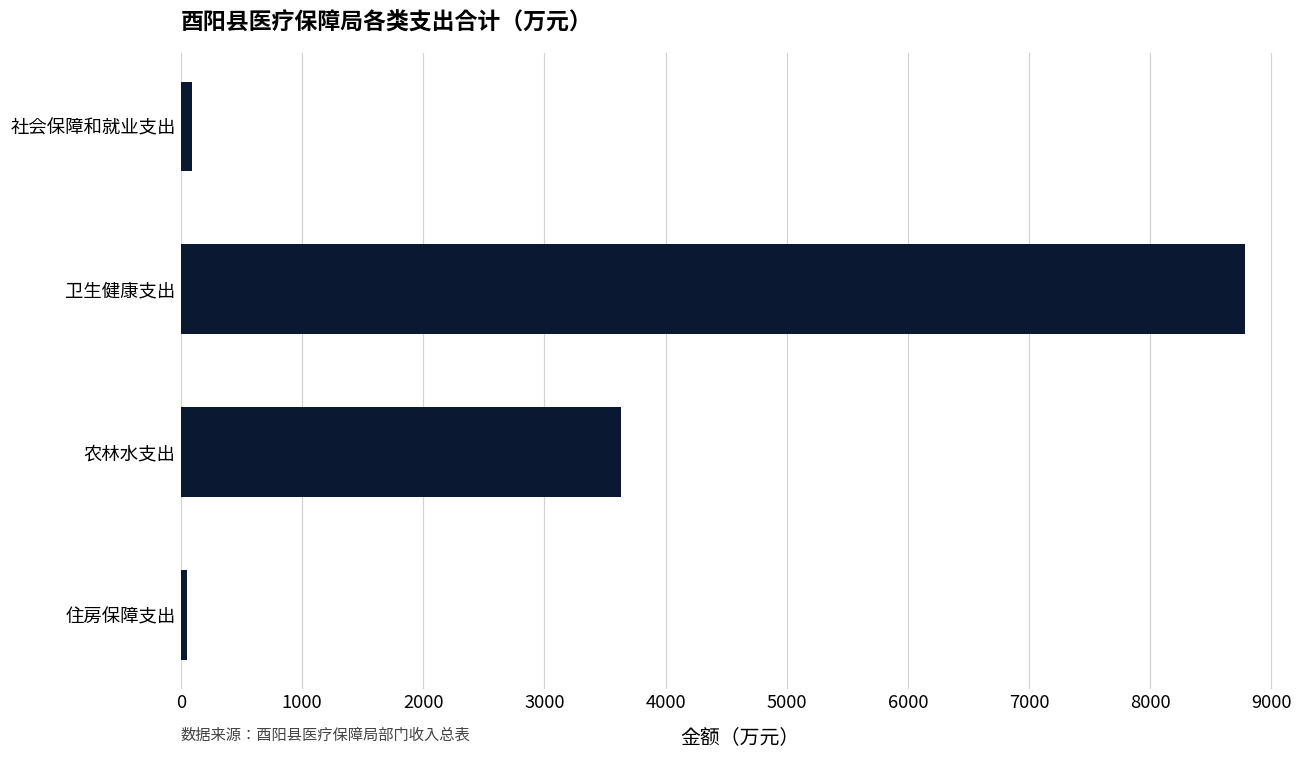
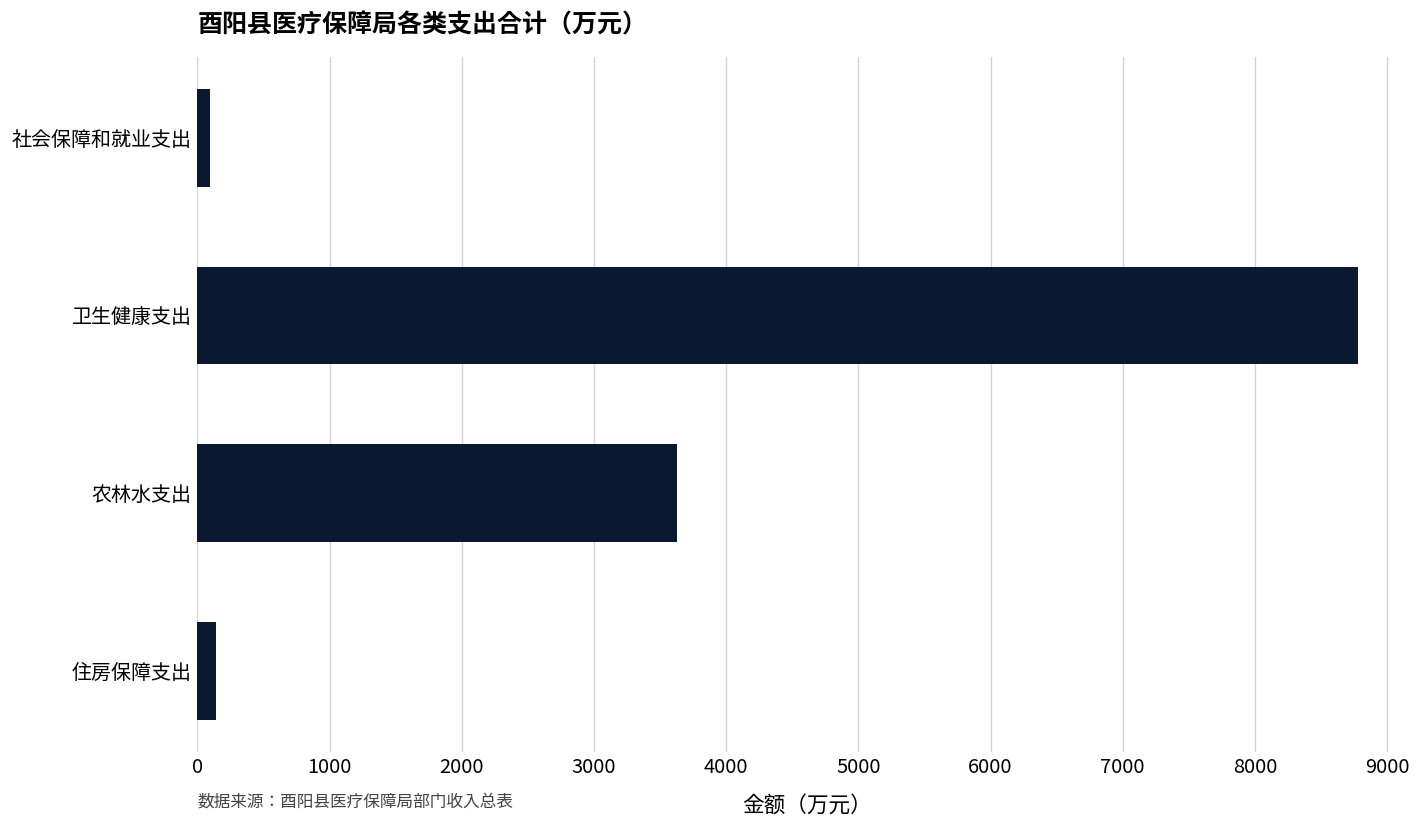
  {
    "社会保障和就业支出": 100,
    "卫生健康支出": 8780,
    "农林水支出": 3630,
-   "住房保障支出": 50
+   "住房保障支出": 140
  }
